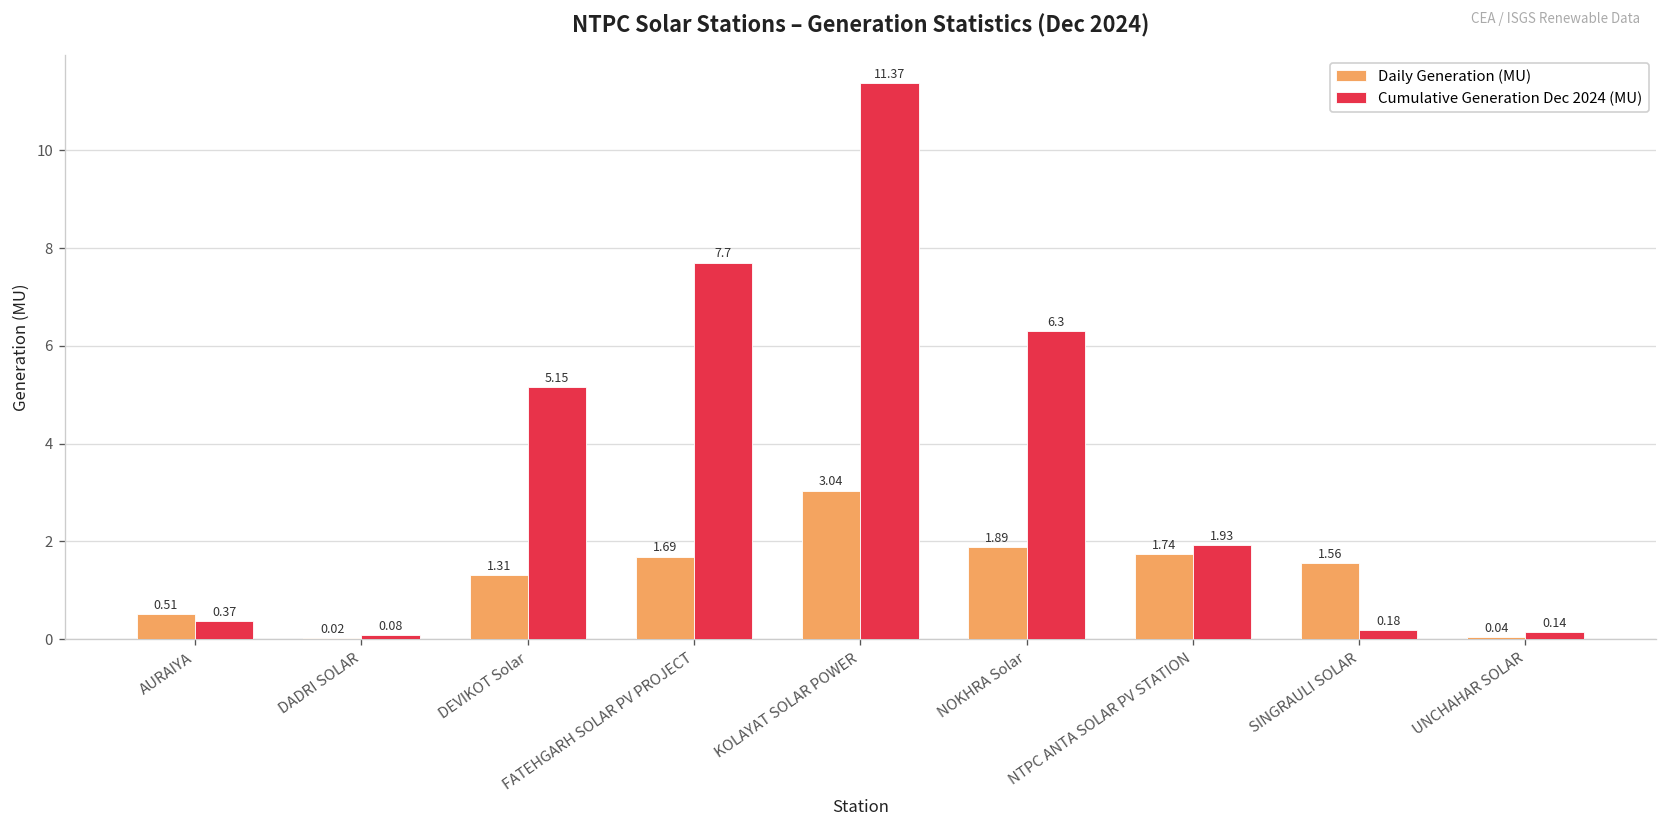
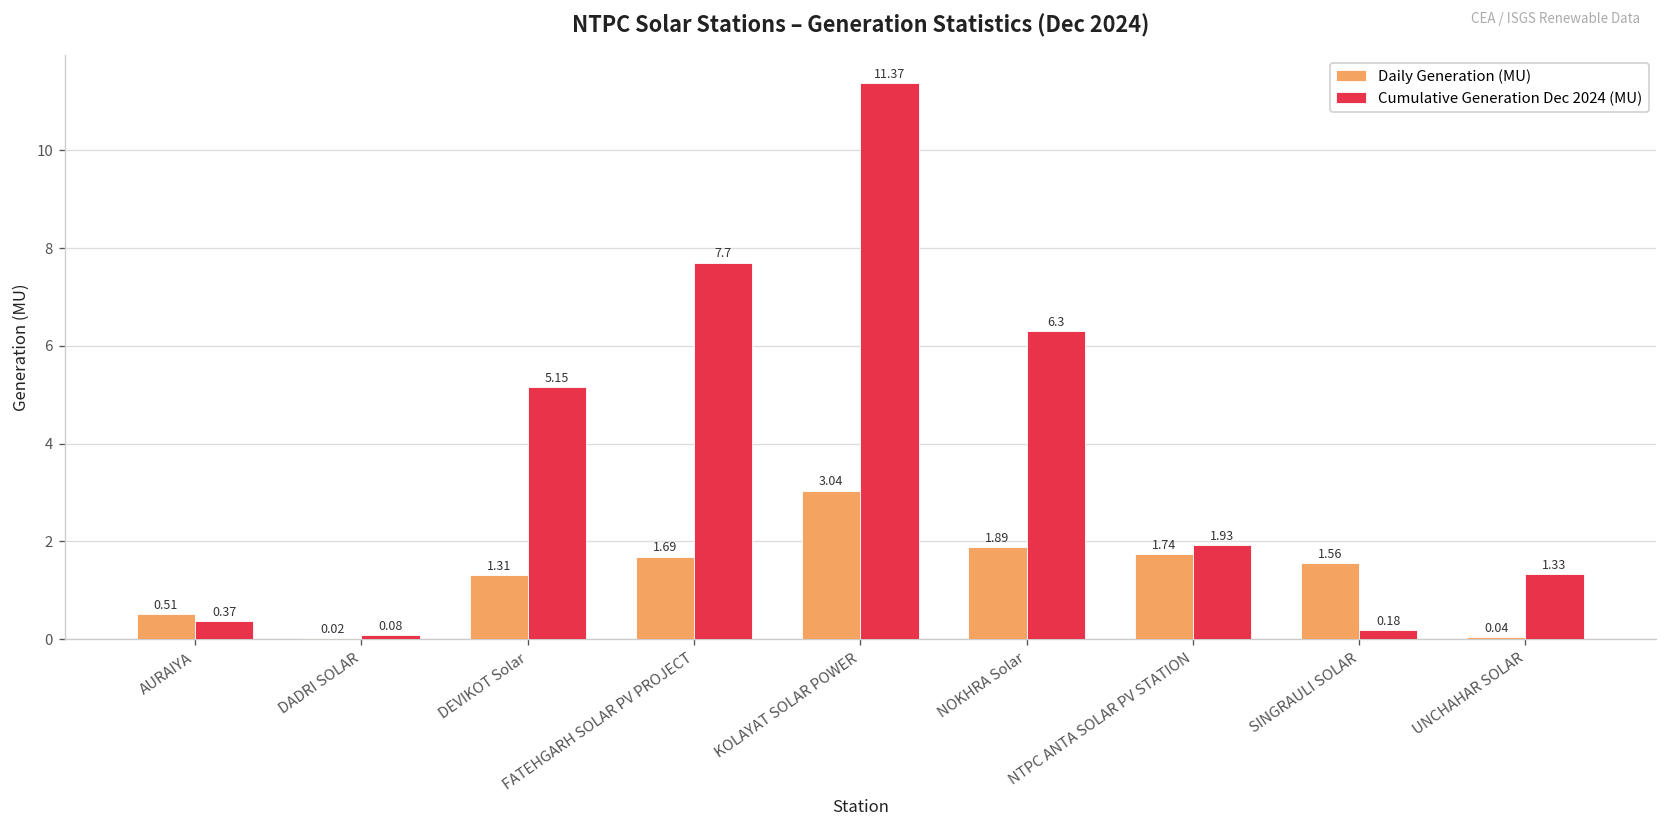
  {
    "Daily Generation (MU)": {
      "AURAIYA": 0.51,
      "DADRI SOLAR": 0.02,
      "DEVIKOT Solar": 1.31,
      "FATEHGARH SOLAR PV PROJECT": 1.69,
      "KOLAYAT SOLAR POWER": 3.04,
      "NOKHRA Solar": 1.89,
      "NTPC ANTA SOLAR PV STATION": 1.74,
      "SINGRAULI SOLAR": 1.56,
      "UNCHAHAR SOLAR": 0.04
    },
    "Cumulative Generation Dec 2024 (MU)": {
      "AURAIYA": 0.37,
      "DADRI SOLAR": 0.08,
      "DEVIKOT Solar": 5.15,
      "FATEHGARH SOLAR PV PROJECT": 7.7,
      "KOLAYAT SOLAR POWER": 11.37,
      "NOKHRA Solar": 6.3,
      "NTPC ANTA SOLAR PV STATION": 1.93,
      "SINGRAULI SOLAR": 0.18,
-     "UNCHAHAR SOLAR": 0.14
+     "UNCHAHAR SOLAR": 1.33
    }
  }
